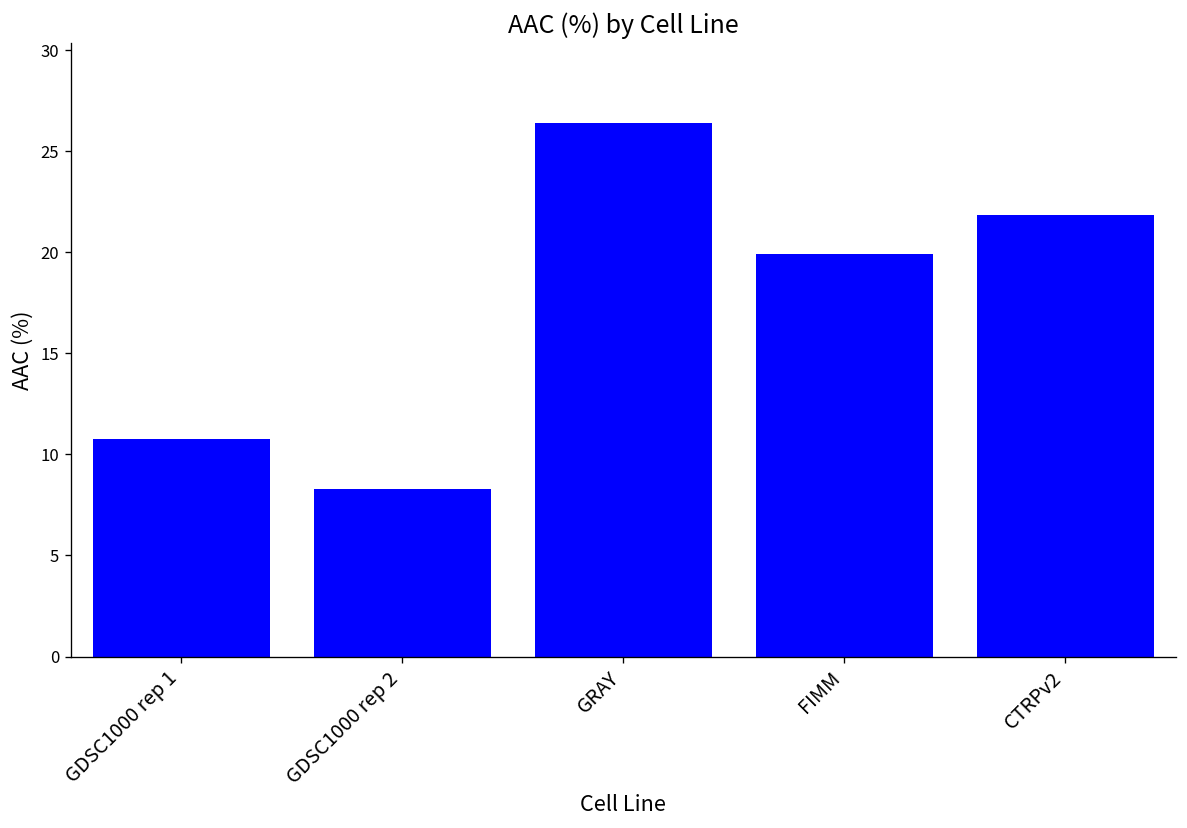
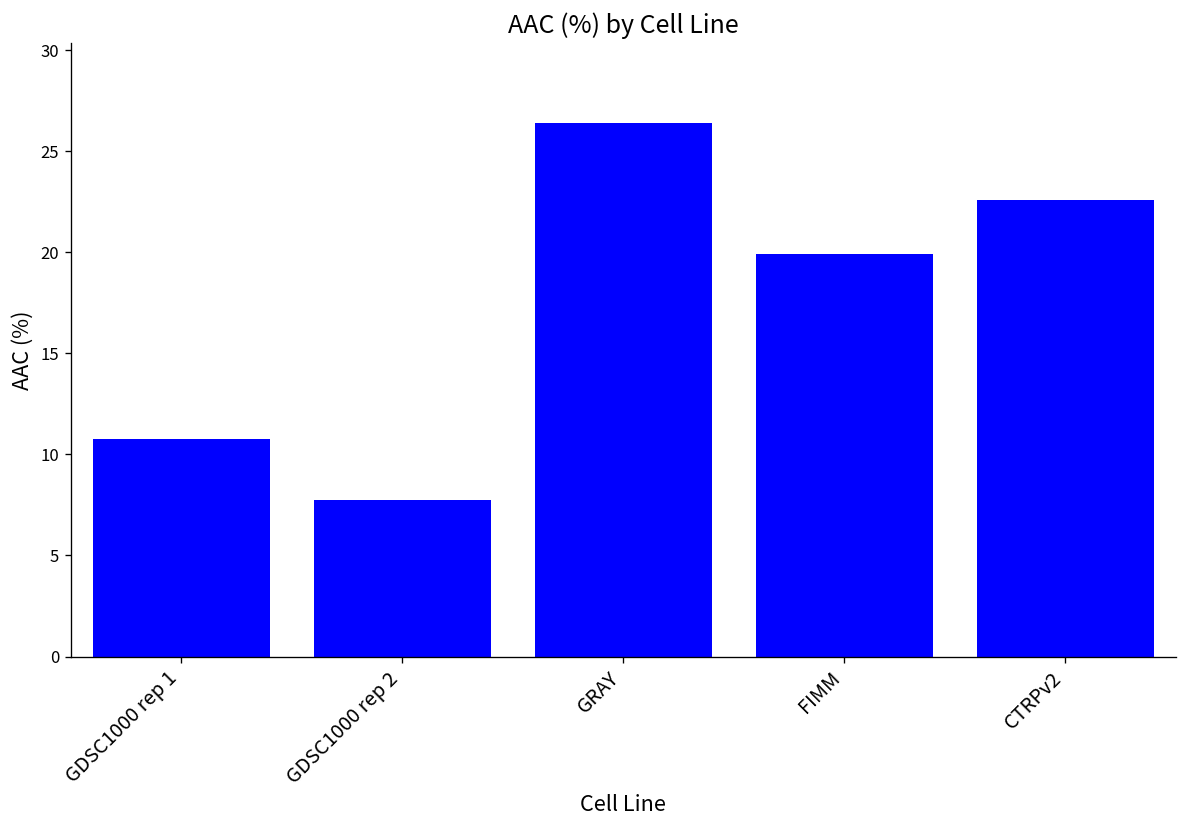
  {
    "GDSC1000 rep 1": 10.8,
-   "GDSC1000 rep 2": 8.3,
+   "GDSC1000 rep 2": 7.8,
    "GRAY": 26.4,
    "FIMM": 19.9,
-   "CTRPv2": 21.8
+   "CTRPv2": 22.6
  }
